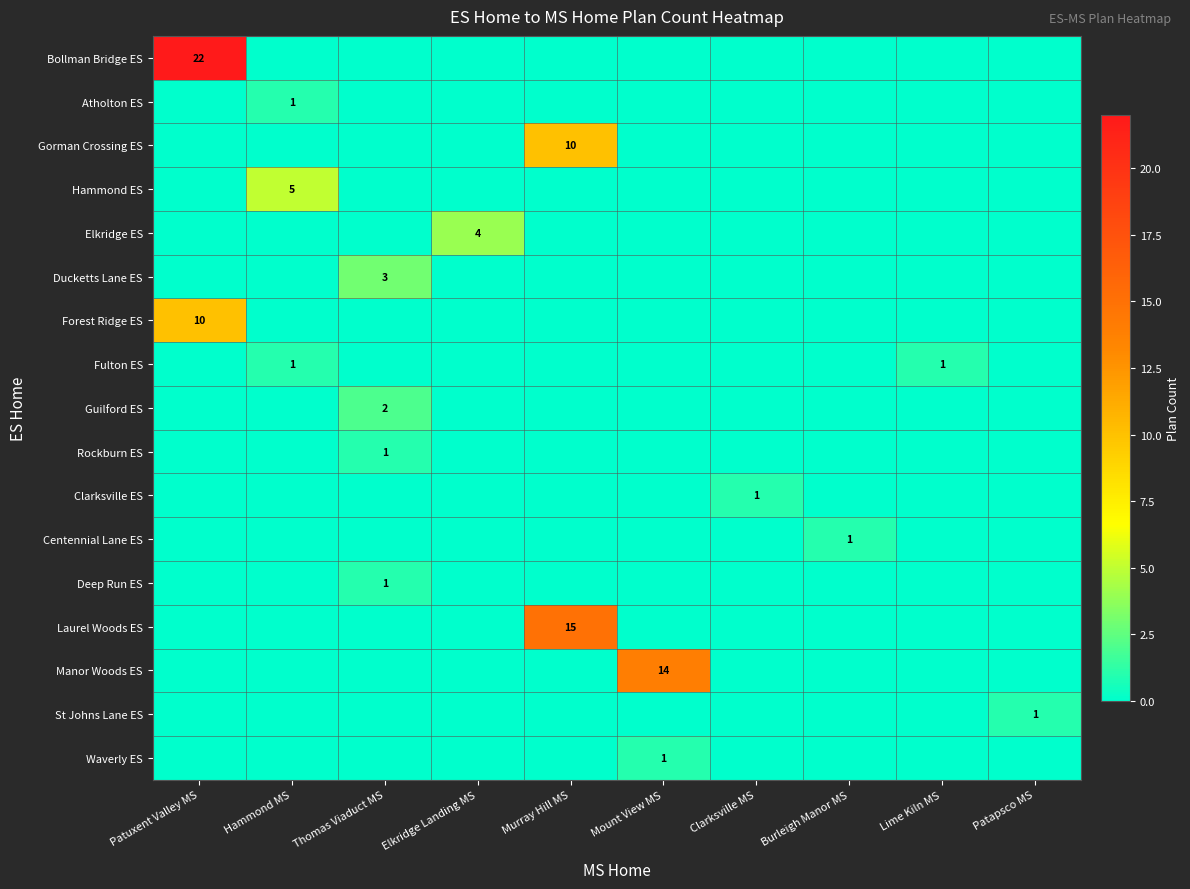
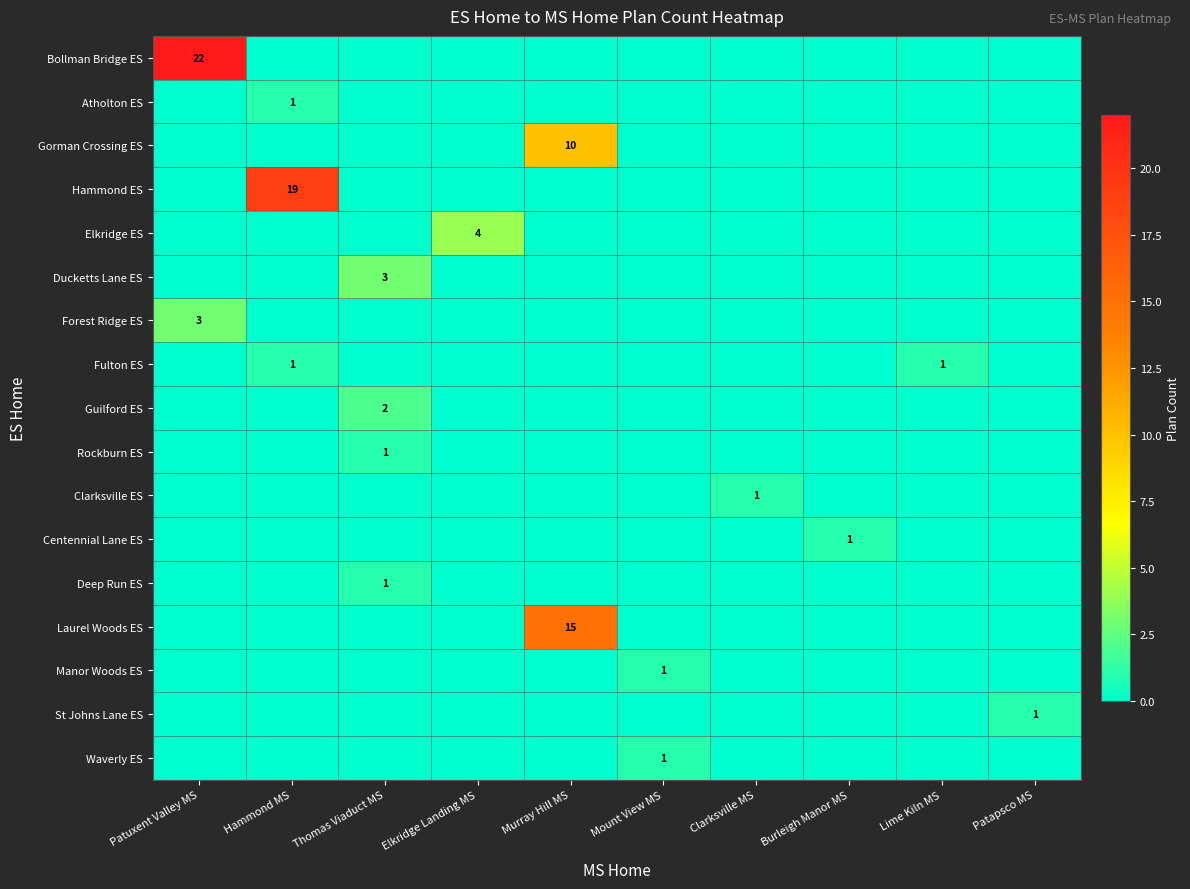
  {
    "Bollman Bridge ES": {
      "Patuxent Valley MS": 22
    },
    "Atholton ES": {
      "Hammond MS": 1
    },
    "Gorman Crossing ES": {
      "Murray Hill MS": 10
    },
    "Hammond ES": {
-     "Hammond MS": 5
+     "Hammond MS": 19
    },
    "Elkridge ES": {
      "Elkridge Landing MS": 4
    },
    "Ducketts Lane ES": {
      "Thomas Viaduct MS": 3
    },
    "Forest Ridge ES": {
-     "Patuxent Valley MS": 10
+     "Patuxent Valley MS": 3
    },
    "Fulton ES": {
      "Hammond MS": 1,
      "Lime Kiln MS": 1
    },
    "Guilford ES": {
      "Thomas Viaduct MS": 2
    },
    "Rockburn ES": {
      "Thomas Viaduct MS": 1
    },
    "Clarksville ES": {
      "Clarksville MS": 1
    },
    "Centennial Lane ES": {
      "Burleigh Manor MS": 1
    },
    "Deep Run ES": {
      "Thomas Viaduct MS": 1
    },
    "Laurel Woods ES": {
      "Murray Hill MS": 15
    },
    "Manor Woods ES": {
-     "Mount View MS": 14
+     "Mount View MS": 1
    },
    "St Johns Lane ES": {
      "Patapsco MS": 1
    },
    "Waverly ES": {
      "Mount View MS": 1
    }
  }
